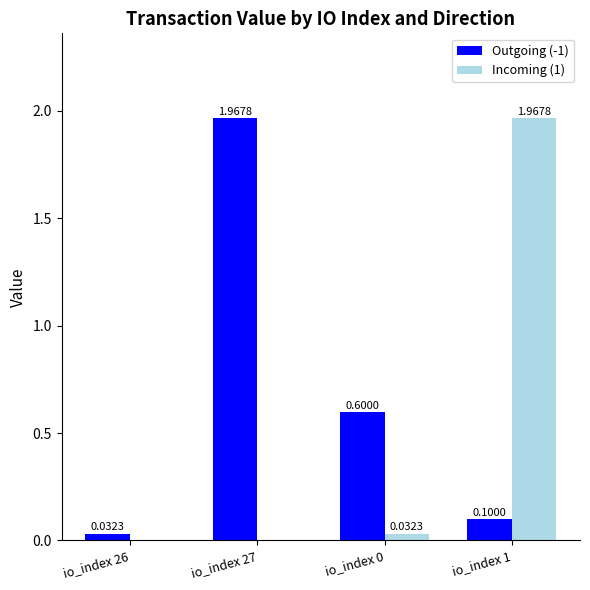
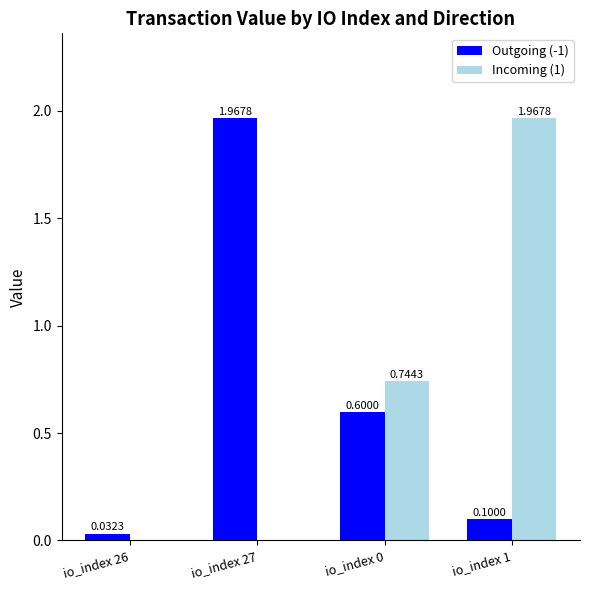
  {
    "Outgoing (-1)": {
      "io_index 26": 0.0323,
      "io_index 27": 1.9678,
      "io_index 0": 0.6000,
      "io_index 1": 0.1000
    },
    "Incoming (1)": {
-     "io_index 0": 0.0323,
+     "io_index 0": 0.7443,
      "io_index 1": 1.9678
    }
  }
